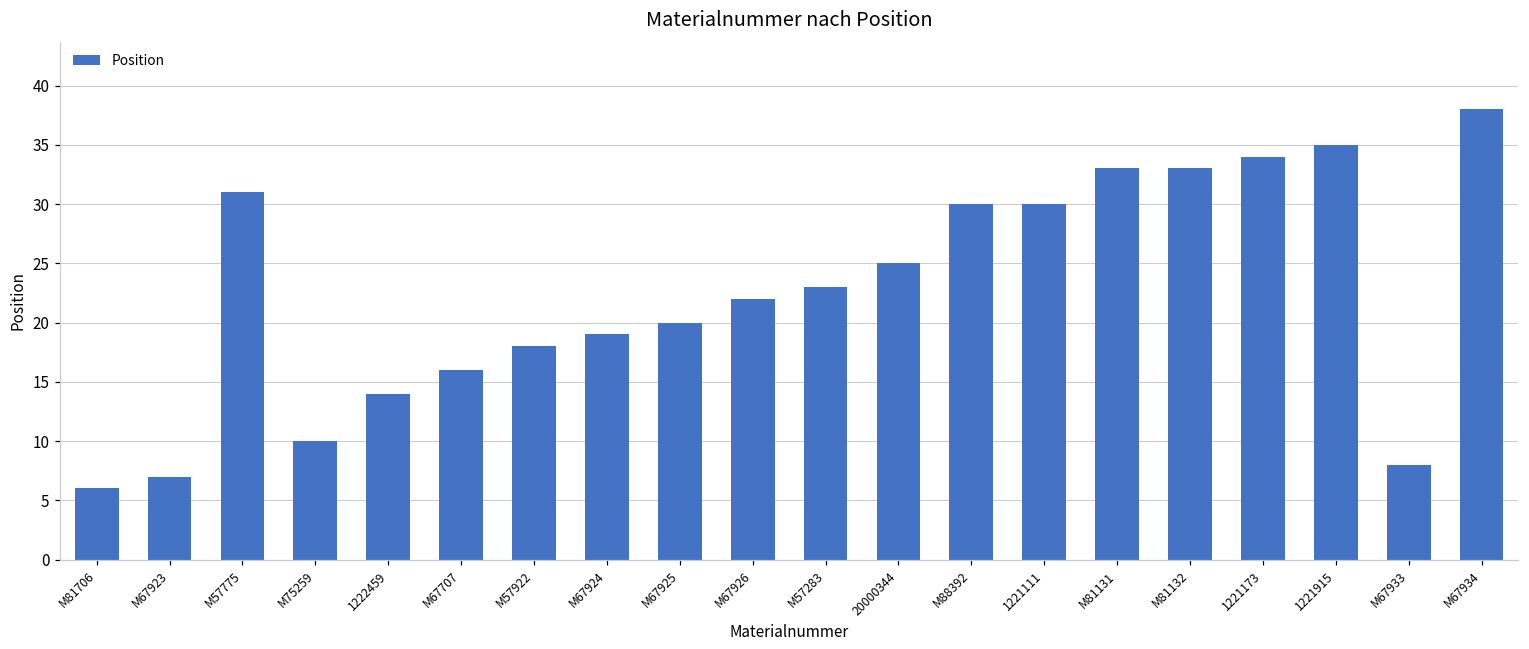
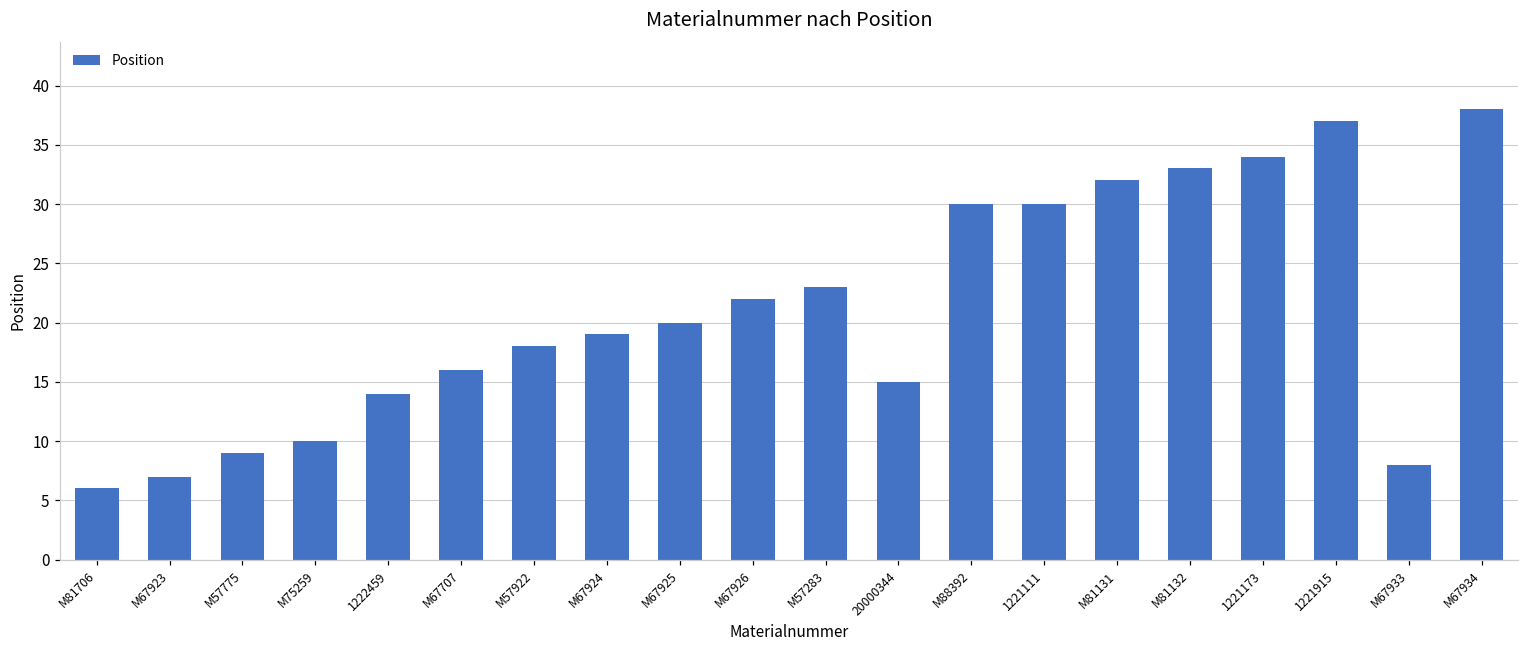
  {
    "M81706": 6,
    "M67923": 7,
-   "M57775": 31,
+   "M57775": 9,
    "M75259": 10,
    "1222459": 14,
    "M67707": 16,
    "M57922": 18,
    "M67924": 19,
    "M67925": 20,
    "M67926": 22,
    "M57283": 23,
-   "20000344": 25,
+   "20000344": 15,
    "M88392": 30,
    "1221111": 30,
-   "M81131": 33,
+   "M81131": 32,
    "M81132": 33,
    "1221173": 34,
-   "1221915": 35,
+   "1221915": 37,
    "M67933": 8,
    "M67934": 38
  }
